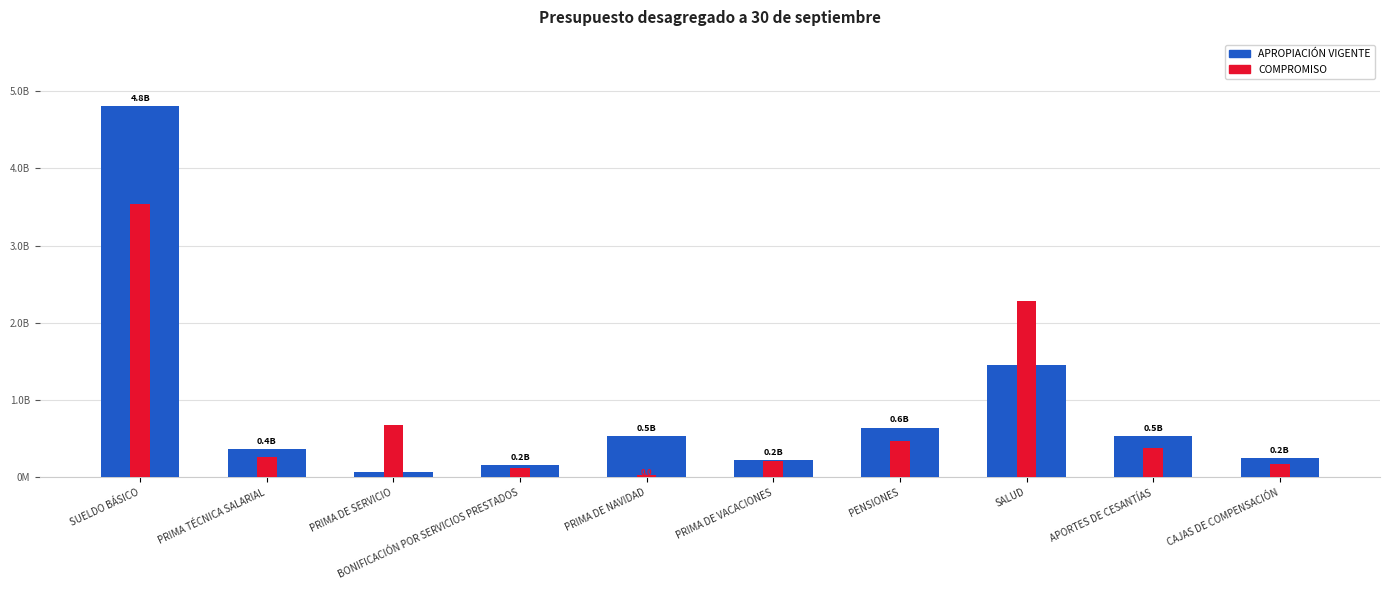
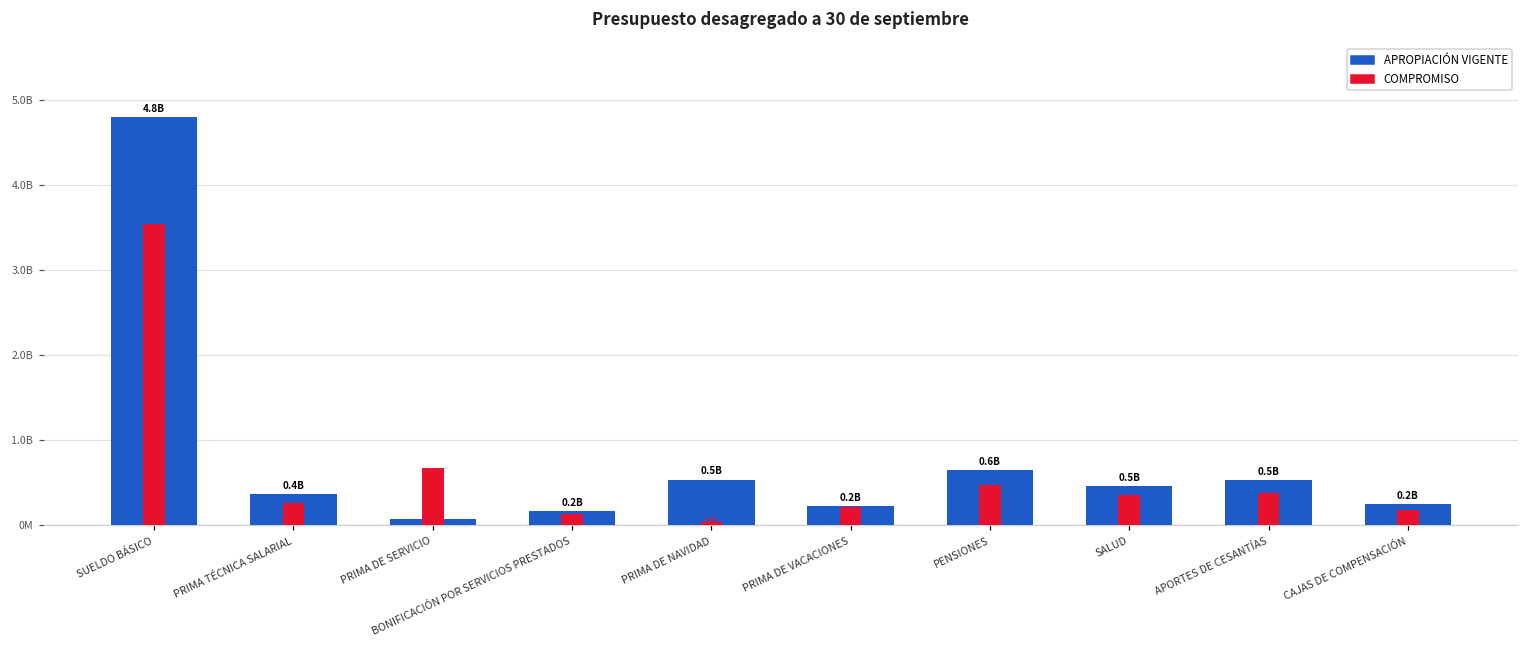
  {
    "APROPIACIÓN VIGENTE": {
      "SUELDO BÁSICO": "4.8B",
      "PRIMA TÉCNICA SALARIAL": "0.4B",
      "BONIFICACIÓN POR SERVICIOS PRESTADOS": "0.2B",
      "PRIMA DE NAVIDAD": "0.5B",
      "PRIMA DE VACACIONES": "0.2B",
      "PENSIONES": "0.6B",
-     "SALUD": "1.4B",
+     "SALUD": "0.5B",
      "APORTES DE CESANTÍAS": "0.5B",
      "CAJAS DE COMPENSACIÓN": "0.2B"
    },
    "COMPROMISO": {
-     "SALUD": "2300000000"
+     "SALUD": "300000000"
    }
  }
